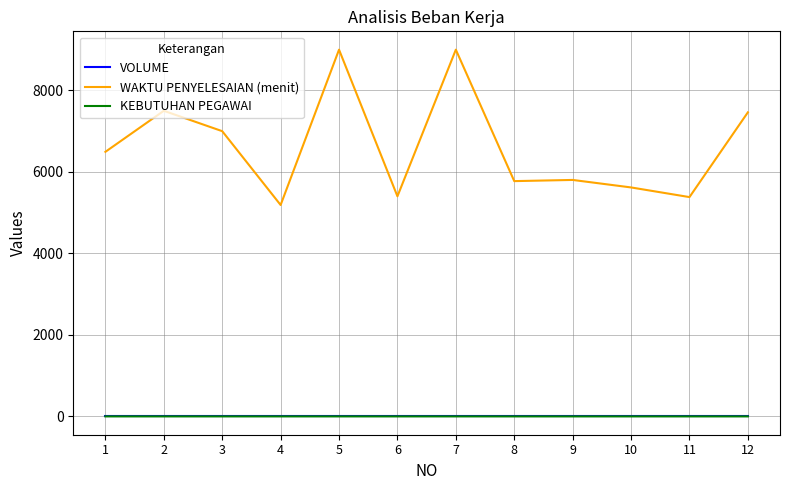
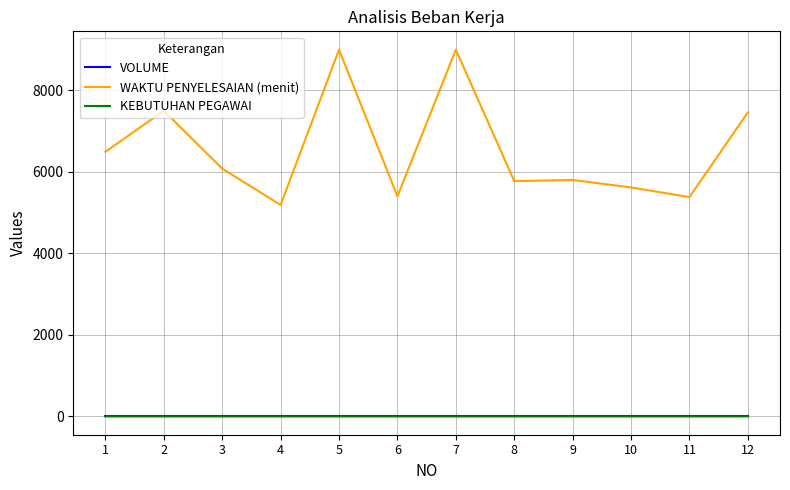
  {
    "KEBUTUHAN PEGAWAI": {
      "1": 0,
      "2": 0,
      "3": 0,
      "4": 0,
      "5": 0,
      "6": 0,
      "7": 0,
      "8": 0,
      "9": 0,
      "10": 0,
      "11": 0,
      "12": 0
    },
    "WAKTU PENYELESAIAN (menit)": {
      "1": 6500,
-     "3": 7000,
+     "3": 6100,
      "4": 5200,
      "5": 9000,
      "6": 5400,
      "7": 9000,
      "8": 5800,
      "9": 5800,
      "10": 5600,
      "11": 5400,
      "12": 7500
    }
  }
